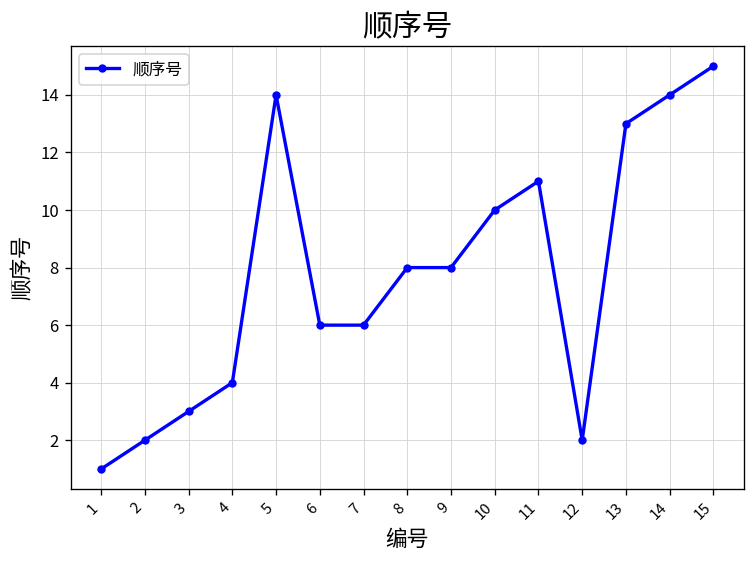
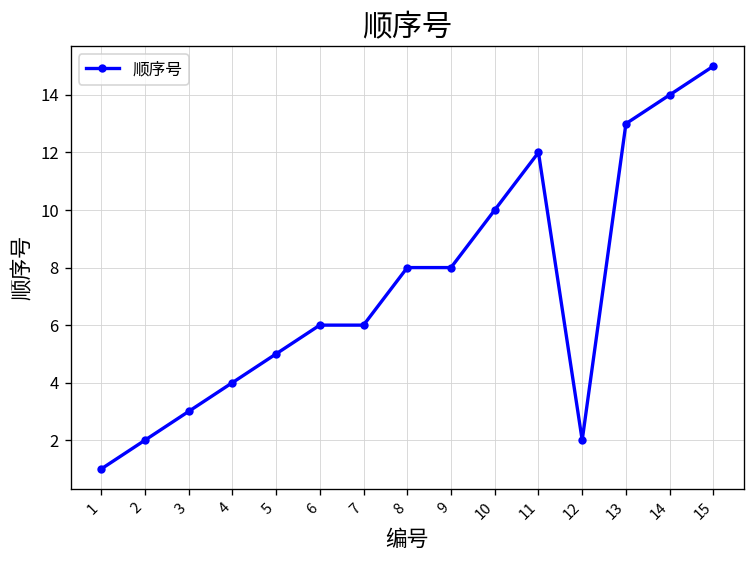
  {
    "1": 1,
    "2": 2,
    "3": 3,
    "4": 4,
-   "5": 14,
+   "5": 5,
    "6": 6,
    "7": 6,
    "8": 8,
    "9": 8,
    "10": 10,
-   "11": 11,
+   "11": 12,
    "12": 2,
    "13": 13,
    "14": 14,
    "15": 15
  }
